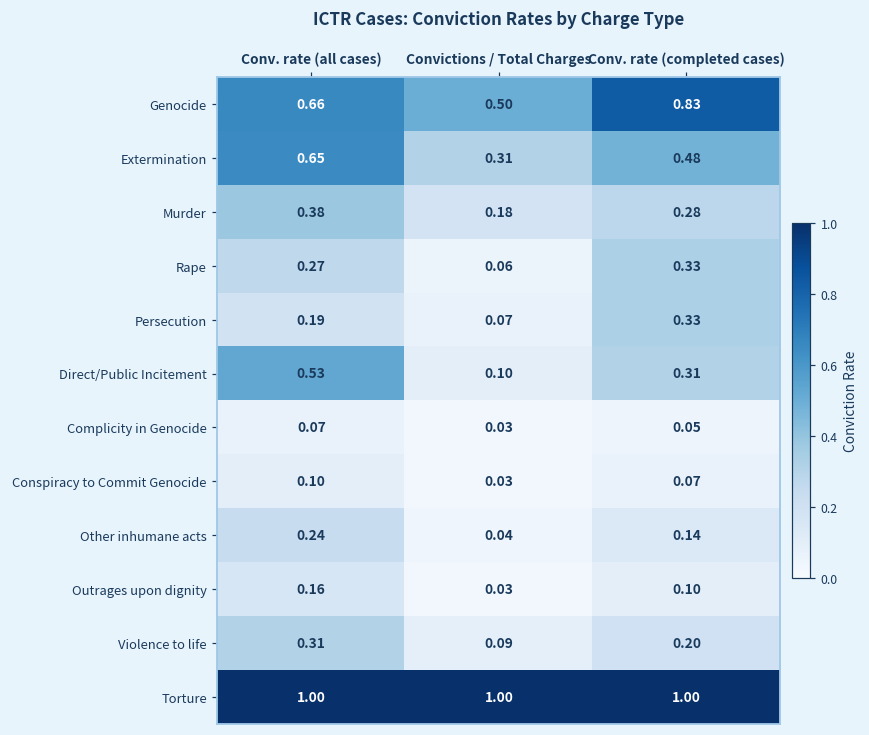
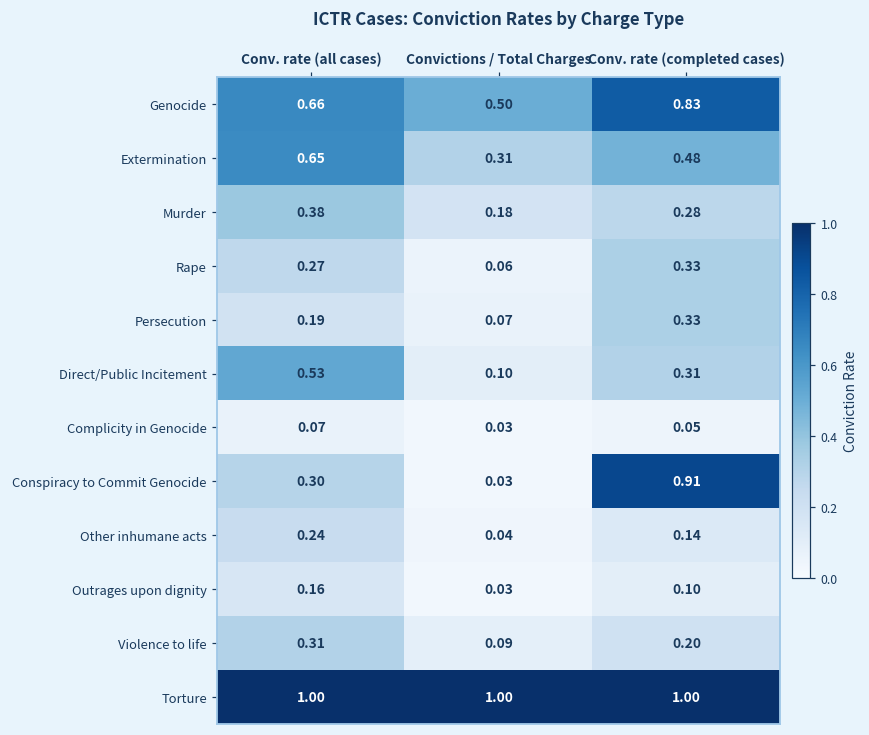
  {
    "Genocide": {
      "Conv. rate (all cases)": 0.66,
      "Convictions / Total Charges": 0.50,
      "Conv. rate (completed cases)": 0.83
    },
    "Extermination": {
      "Conv. rate (all cases)": 0.65,
      "Convictions / Total Charges": 0.31,
      "Conv. rate (completed cases)": 0.48
    },
    "Murder": {
      "Conv. rate (all cases)": 0.38,
      "Convictions / Total Charges": 0.18,
      "Conv. rate (completed cases)": 0.28
    },
    "Rape": {
      "Conv. rate (all cases)": 0.27,
      "Convictions / Total Charges": 0.06,
      "Conv. rate (completed cases)": 0.33
    },
    "Persecution": {
      "Conv. rate (all cases)": 0.19,
      "Convictions / Total Charges": 0.07,
      "Conv. rate (completed cases)": 0.33
    },
    "Direct/Public Incitement": {
      "Conv. rate (all cases)": 0.53,
      "Convictions / Total Charges": 0.10,
      "Conv. rate (completed cases)": 0.31
    },
    "Complicity in Genocide": {
      "Conv. rate (all cases)": 0.07,
      "Convictions / Total Charges": 0.03,
      "Conv. rate (completed cases)": 0.05
    },
    "Conspiracy to Commit Genocide": {
-     "Conv. rate (all cases)": 0.10,
+     "Conv. rate (all cases)": 0.30,
      "Convictions / Total Charges": 0.03,
-     "Conv. rate (completed cases)": 0.07
+     "Conv. rate (completed cases)": 0.91
    },
    "Other inhumane acts": {
      "Conv. rate (all cases)": 0.24,
      "Convictions / Total Charges": 0.04,
      "Conv. rate (completed cases)": 0.14
    },
    "Outrages upon dignity": {
      "Conv. rate (all cases)": 0.16,
      "Convictions / Total Charges": 0.03,
      "Conv. rate (completed cases)": 0.10
    },
    "Violence to life": {
      "Conv. rate (all cases)": 0.31,
      "Convictions / Total Charges": 0.09,
      "Conv. rate (completed cases)": 0.20
    },
    "Torture": {
      "Conv. rate (all cases)": 1.00,
      "Convictions / Total Charges": 1.00,
      "Conv. rate (completed cases)": 1.00
    }
  }
